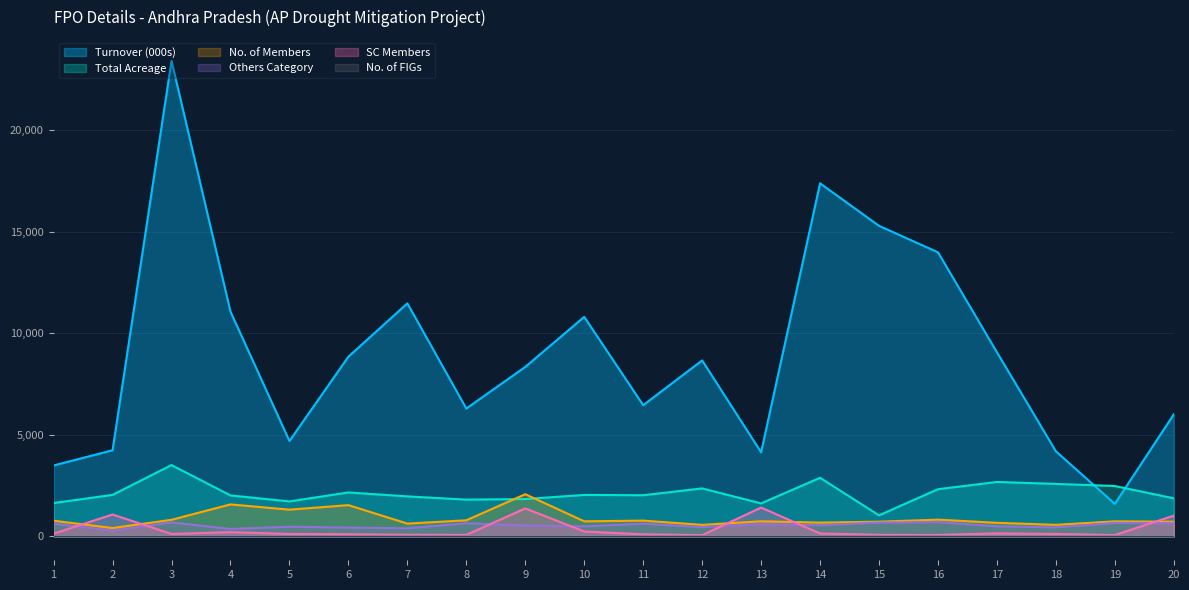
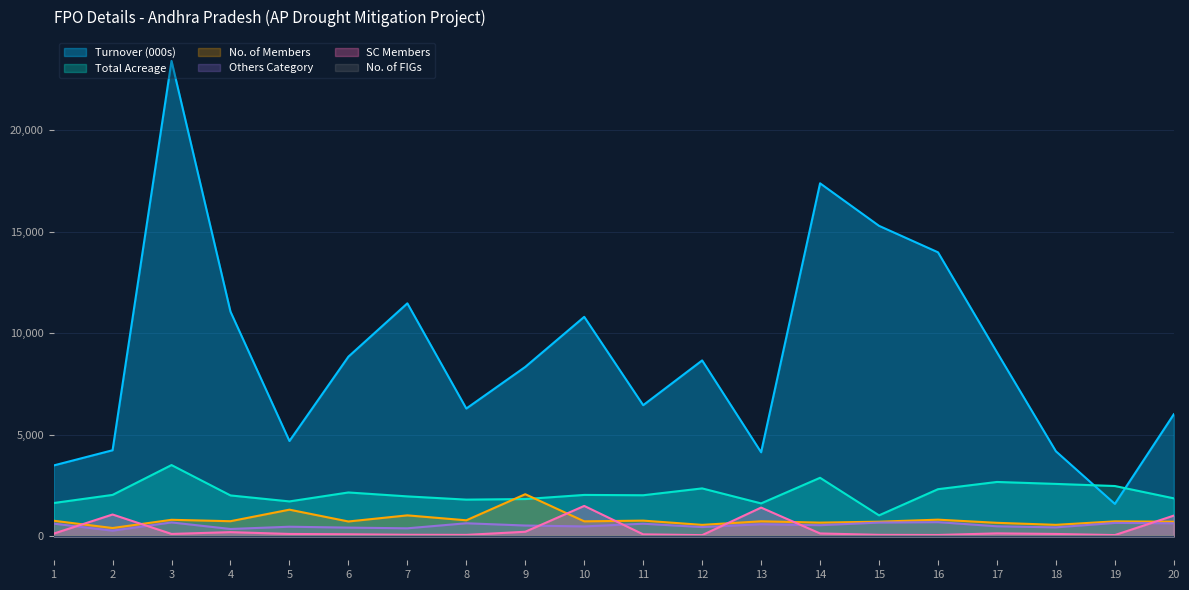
  {
    "No. of Members": {
      "1": "800",
      "2": "400",
      "3": "800",
-     "4": "1,600",
+     "4": "800",
      "5": "1,300",
-     "6": "1,500",
-     "7": "600",
+     "6": "700",
+     "7": "1,000",
      "8": "800",
      "9": "2,100",
      "10": "700",
      "11": "800",
      "13": "700",
      "14": "700",
      "17": "700",
      "18": "600"
    },
    "SC Members": {
      "1": "100",
      "2": "1,100",
      "3": "100",
      "4": "200",
-     "9": "1,400",
-     "10": "200",
+     "9": "200",
+     "10": "1,500",
      "13": "1,400",
      "14": "200",
      "17": "200",
      "20": "1,000"
    }
  }
